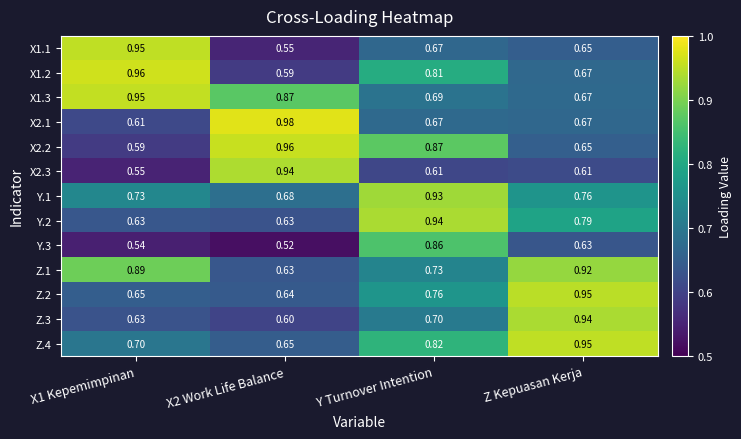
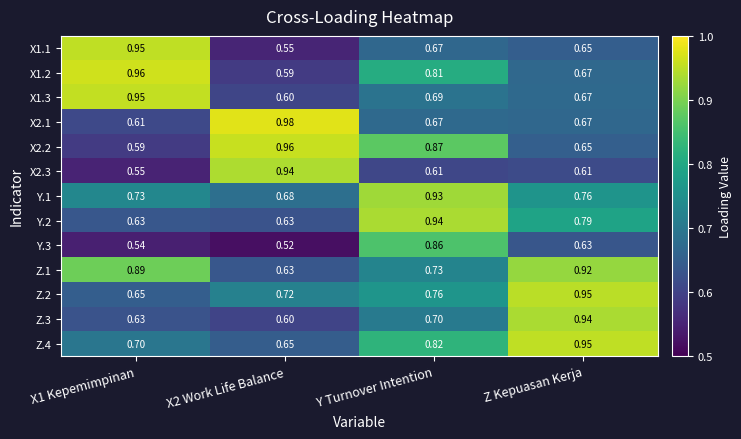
  {
    "X1.1": {
      "X1 Kepemimpinan": 0.95,
      "X2 Work Life Balance": 0.55,
      "Y Turnover Intention": 0.67,
      "Z Kepuasan Kerja": 0.65
    },
    "X1.2": {
      "X1 Kepemimpinan": 0.96,
      "X2 Work Life Balance": 0.59,
      "Y Turnover Intention": 0.81,
      "Z Kepuasan Kerja": 0.67
    },
    "X1.3": {
      "X1 Kepemimpinan": 0.95,
-     "X2 Work Life Balance": 0.87,
+     "X2 Work Life Balance": 0.60,
      "Y Turnover Intention": 0.69,
      "Z Kepuasan Kerja": 0.67
    },
    "X2.1": {
      "X1 Kepemimpinan": 0.61,
      "X2 Work Life Balance": 0.98,
      "Y Turnover Intention": 0.67,
      "Z Kepuasan Kerja": 0.67
    },
    "X2.2": {
      "X1 Kepemimpinan": 0.59,
      "X2 Work Life Balance": 0.96,
      "Y Turnover Intention": 0.87,
      "Z Kepuasan Kerja": 0.65
    },
    "X2.3": {
      "X1 Kepemimpinan": 0.55,
      "X2 Work Life Balance": 0.94,
      "Y Turnover Intention": 0.61,
      "Z Kepuasan Kerja": 0.61
    },
    "Y.1": {
      "X1 Kepemimpinan": 0.73,
      "X2 Work Life Balance": 0.68,
      "Y Turnover Intention": 0.93,
      "Z Kepuasan Kerja": 0.76
    },
    "Y.2": {
      "X1 Kepemimpinan": 0.63,
      "X2 Work Life Balance": 0.63,
      "Y Turnover Intention": 0.94,
      "Z Kepuasan Kerja": 0.79
    },
    "Y.3": {
      "X1 Kepemimpinan": 0.54,
      "X2 Work Life Balance": 0.52,
      "Y Turnover Intention": 0.86,
      "Z Kepuasan Kerja": 0.63
    },
    "Z.1": {
      "X1 Kepemimpinan": 0.89,
      "X2 Work Life Balance": 0.63,
      "Y Turnover Intention": 0.73,
      "Z Kepuasan Kerja": 0.92
    },
    "Z.2": {
      "X1 Kepemimpinan": 0.65,
-     "X2 Work Life Balance": 0.64,
+     "X2 Work Life Balance": 0.72,
      "Y Turnover Intention": 0.76,
      "Z Kepuasan Kerja": 0.95
    },
    "Z.3": {
      "X1 Kepemimpinan": 0.63,
      "X2 Work Life Balance": 0.60,
      "Y Turnover Intention": 0.70,
      "Z Kepuasan Kerja": 0.94
    },
    "Z.4": {
      "X1 Kepemimpinan": 0.70,
      "X2 Work Life Balance": 0.65,
      "Y Turnover Intention": 0.82,
      "Z Kepuasan Kerja": 0.95
    }
  }
